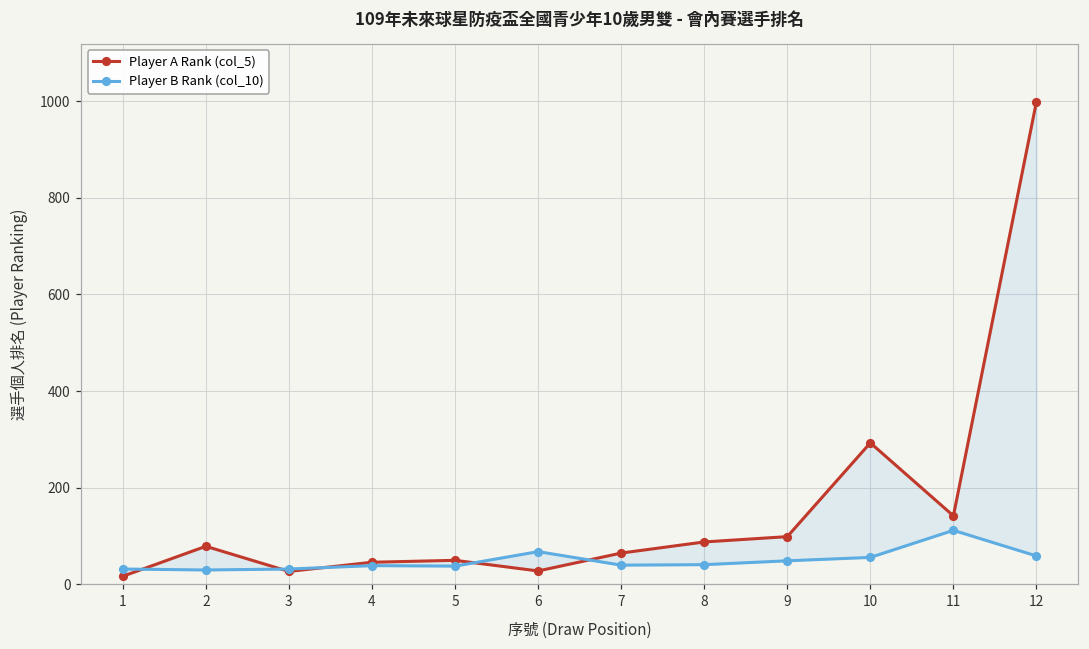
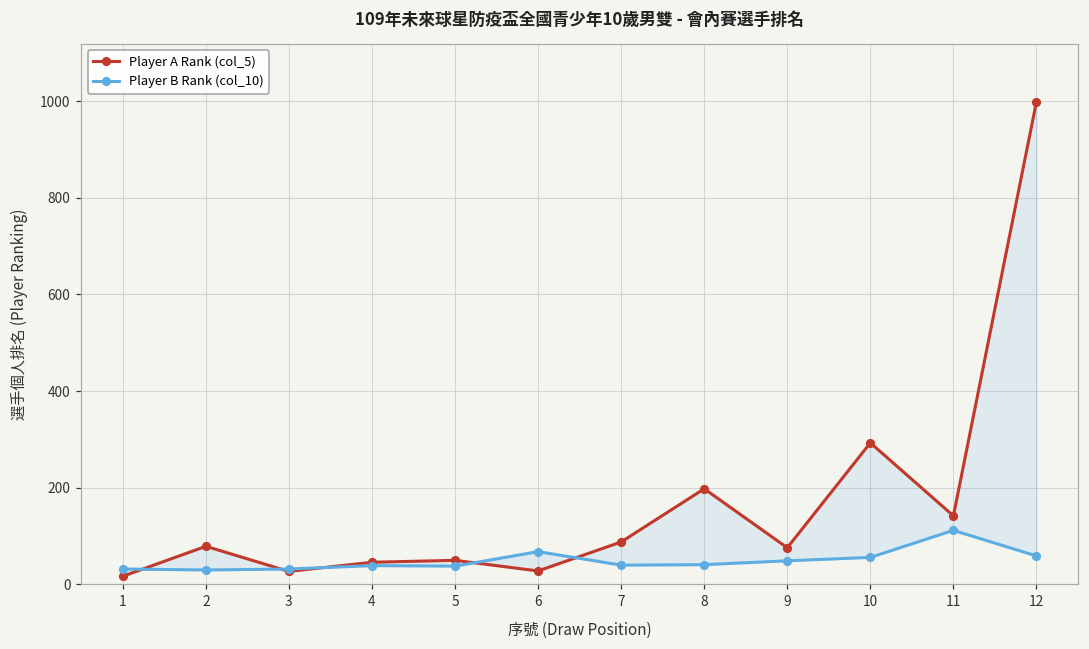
  {
    "Player A Rank (col_5)": {
      "1": 20,
      "6": 30,
-     "7": 70,
-     "8": 90,
-     "9": 100
+     "7": 90,
+     "8": 200,
+     "9": 80
    }
  }
